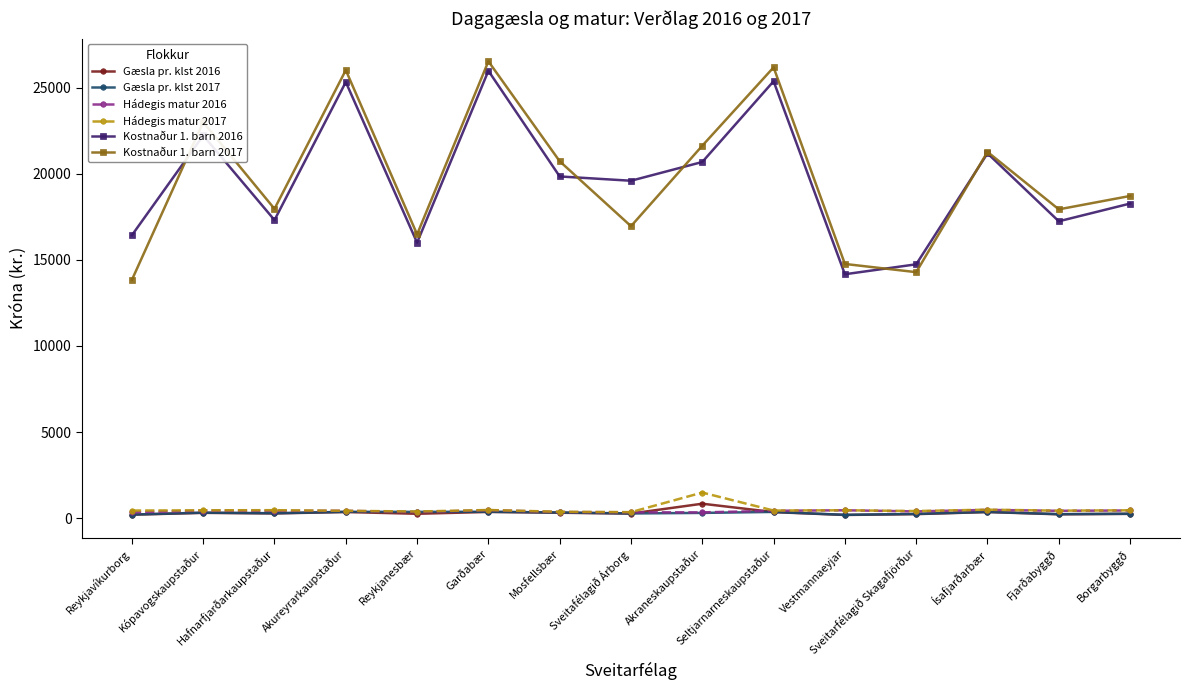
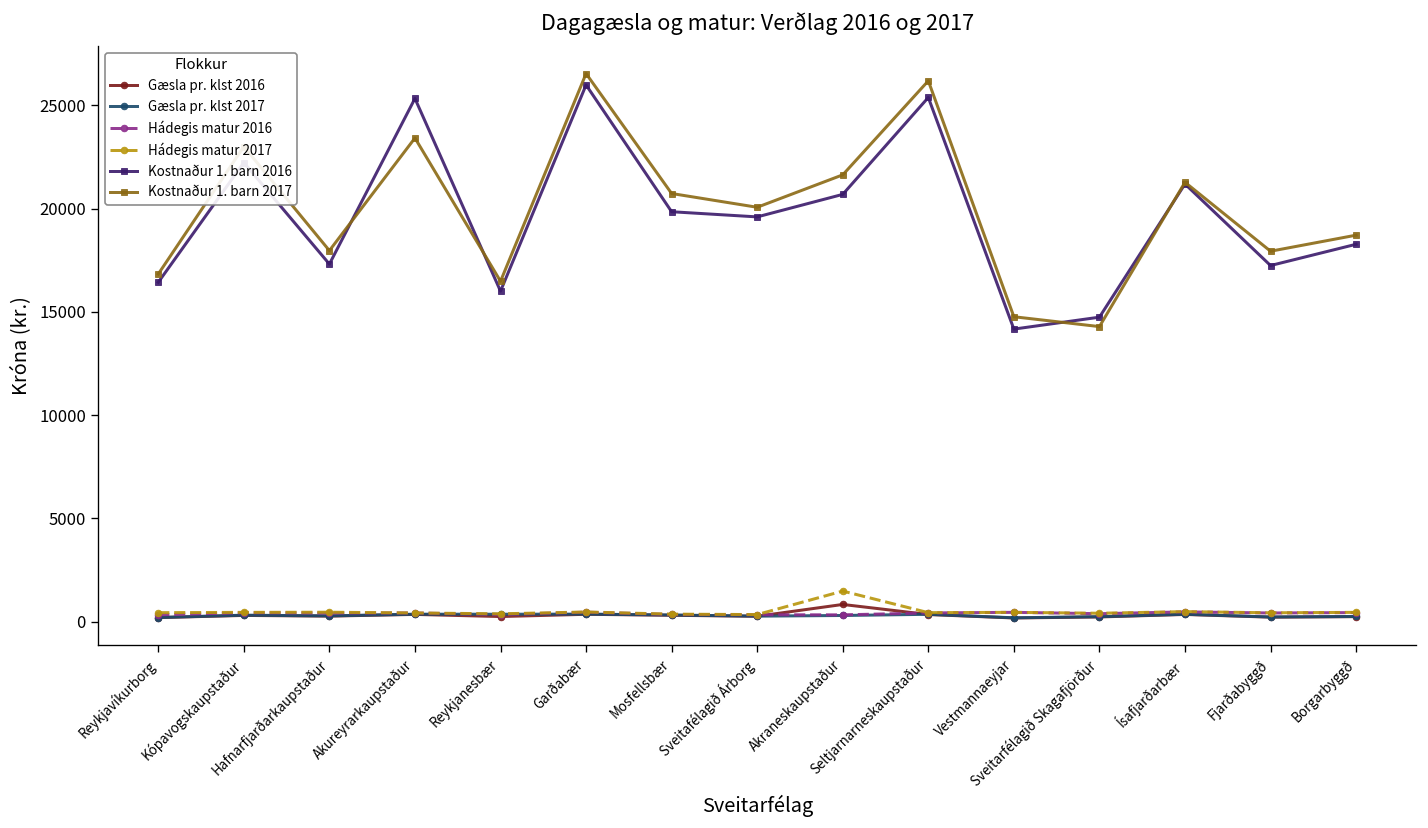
  {
    "Gæsla pr. klst 2016": {
      "Akraneskaupstaður": 800
    },
    "Hádegis matur 2017": {
      "Akraneskaupstaður": 1500
    },
    "Kostnaður 1. barn 2017": {
-     "Reykjavíkurborg": 13800,
+     "Reykjavíkurborg": 16800,
      "Hafnarfjarðarkaupstaður": 18000,
-     "Akureyrarkaupstaður": 26000,
+     "Akureyrarkaupstaður": 23400,
      "Reykjanesbær": 16500,
      "Garðabær": 26500,
      "Mosfellsbær": 20700,
-     "Sveitafélagið Árborg": 17000,
+     "Sveitafélagið Árborg": 20100,
      "Akraneskaupstaður": 21600,
      "Seltjarnarneskaupstaður": 26200,
      "Vestmannaeyjar": 14800,
      "Sveitarfélagið Skagafjörður": 14300,
      "Fjarðabyggð": 17900,
      "Borgarbyggð": 18700
    }
  }
